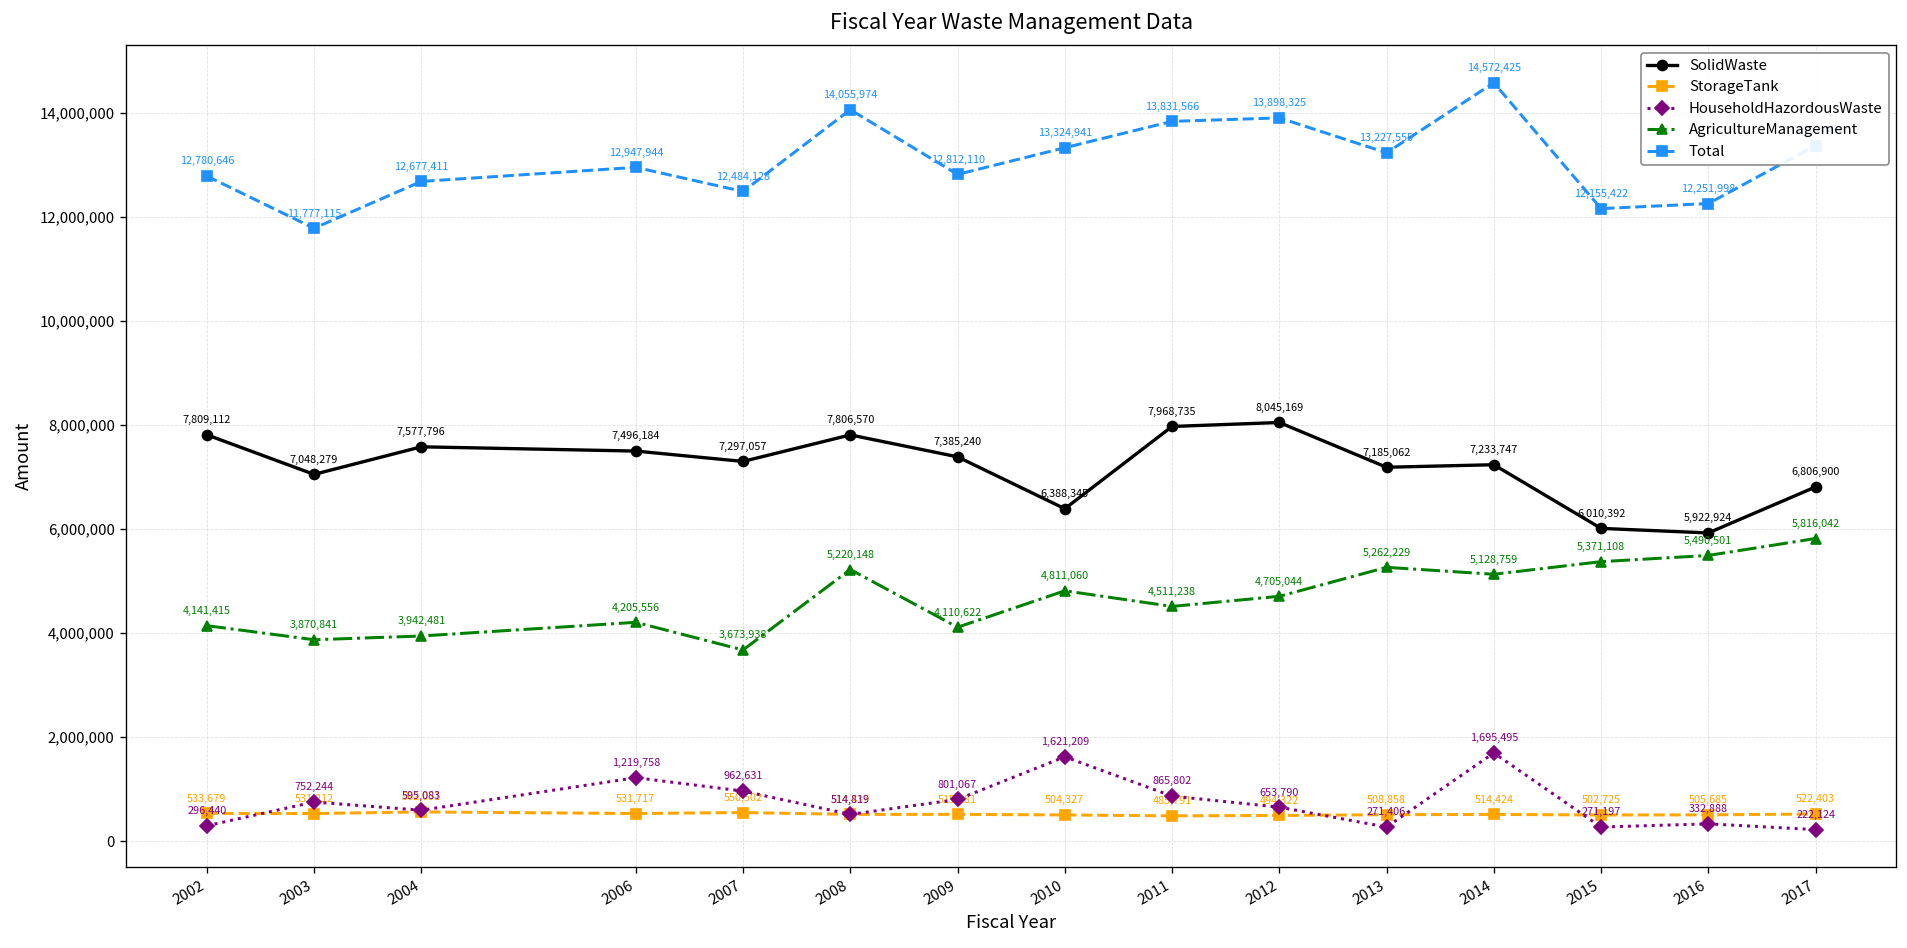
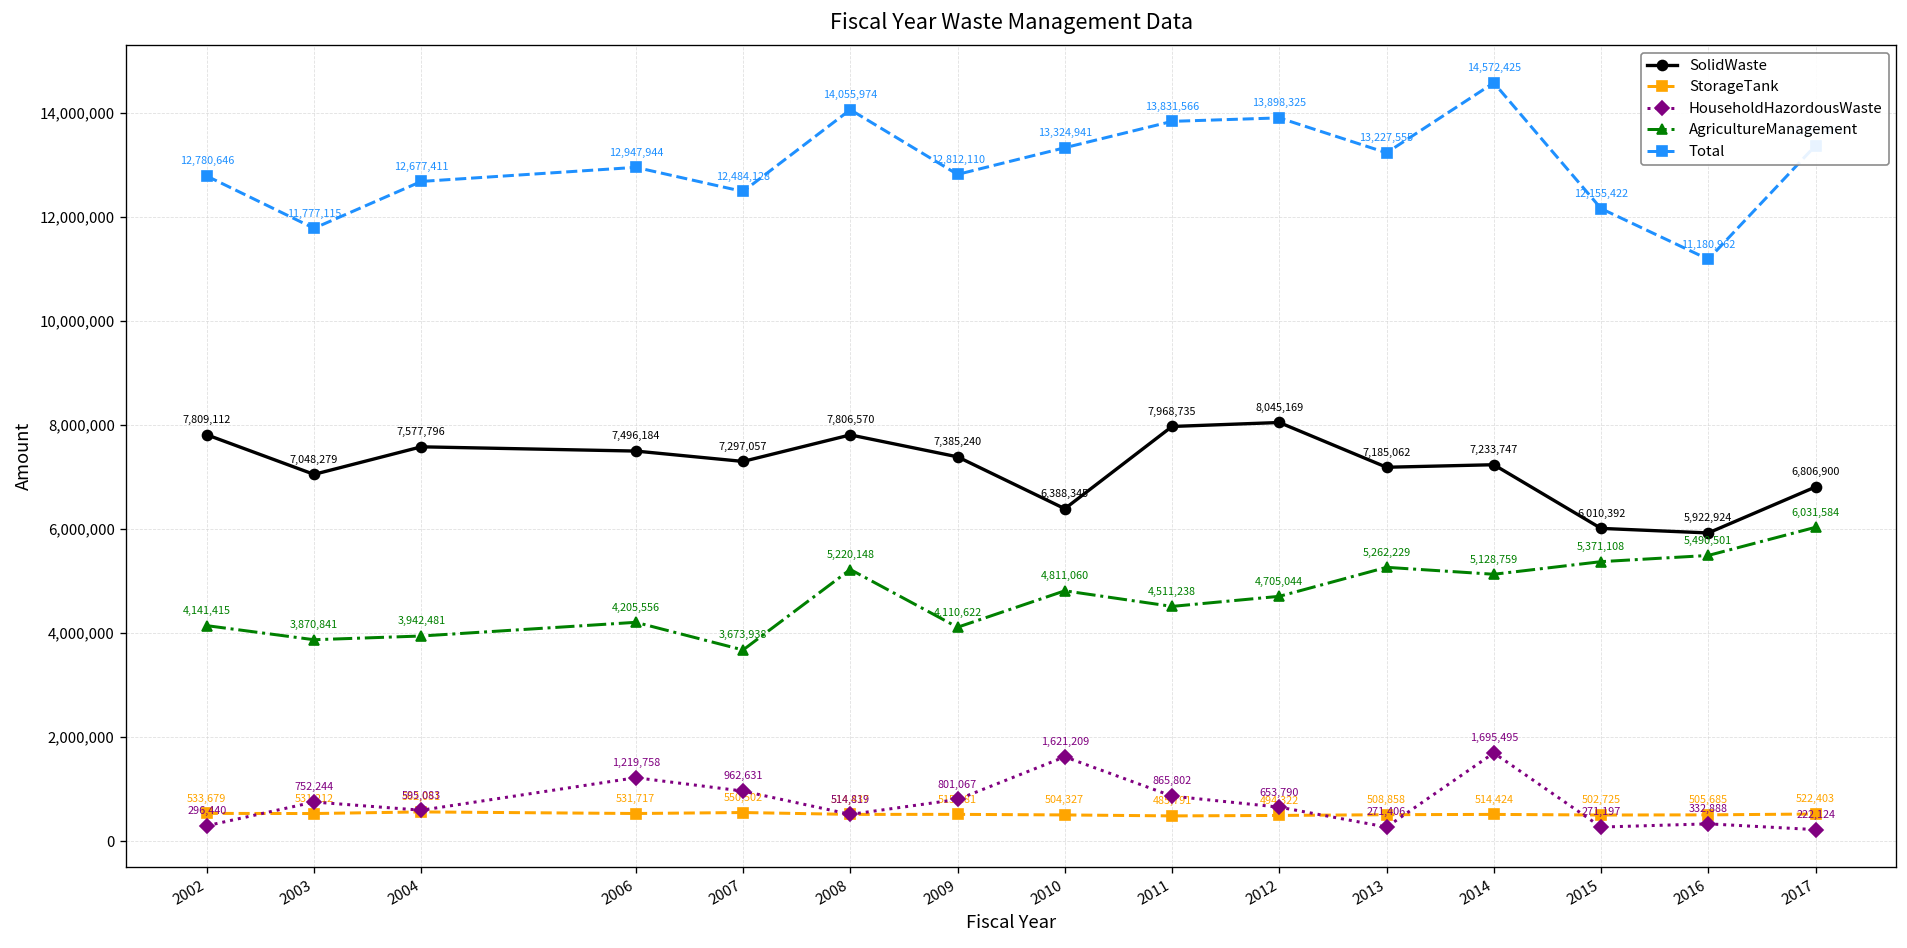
  {
    "SolidWaste": {
      "2002": "7,809,112",
      "2003": "7,048,279",
      "2004": "7,577,796",
      "2006": "7,496,184",
      "2007": "7,297,057",
      "2008": "7,806,570",
      "2009": "7,385,240",
      "2010": "6,388,345",
      "2011": "7,968,735",
      "2012": "8,045,169",
      "2013": "7,185,062",
      "2014": "7,233,747",
      "2015": "6,010,392",
      "2016": "5,922,924",
      "2017": "6,806,900"
    },
    "StorageTank": {
      "2002": "533,679",
      "2006": "531,717",
      "2010": "504,327",
      "2013": "508,858",
      "2014": "514,424",
      "2015": "502,725",
      "2017": "522,403"
    },
    "HouseholdHazordousWaste": {
      "2003": "752,244",
      "2006": "1,219,758",
      "2007": "962,631",
      "2009": "801,067",
      "2010": "1,621,209",
      "2011": "865,802",
      "2014": "1,695,495"
    },
    "AgricultureManagement": {
      "2002": "4,141,415",
      "2003": "3,870,841",
      "2004": "3,942,481",
      "2006": "4,205,556",
      "2007": "3,673,938",
      "2008": "5,220,148",
      "2009": "4,110,622",
      "2010": "4,811,060",
      "2011": "4,511,238",
      "2012": "4,705,044",
      "2013": "5,262,229",
      "2014": "5,128,759",
      "2015": "5,371,108",
-     "2017": "5,816,042"
+     "2017": "6,031,584"
    },
    "Total": {
      "2002": "12,780,646",
      "2003": "11,777,115",
      "2004": "12,677,411",
      "2006": "12,947,944",
      "2007": "12,484,128",
      "2008": "14,055,974",
      "2009": "12,812,110",
      "2010": "13,324,941",
      "2011": "13,831,566",
      "2012": "13,898,325",
      "2013": "13,227,555",
      "2014": "14,572,425",
      "2015": "12,155,422",
-     "2016": "12,251,998"
+     "2016": "11,180,962"
    }
  }
